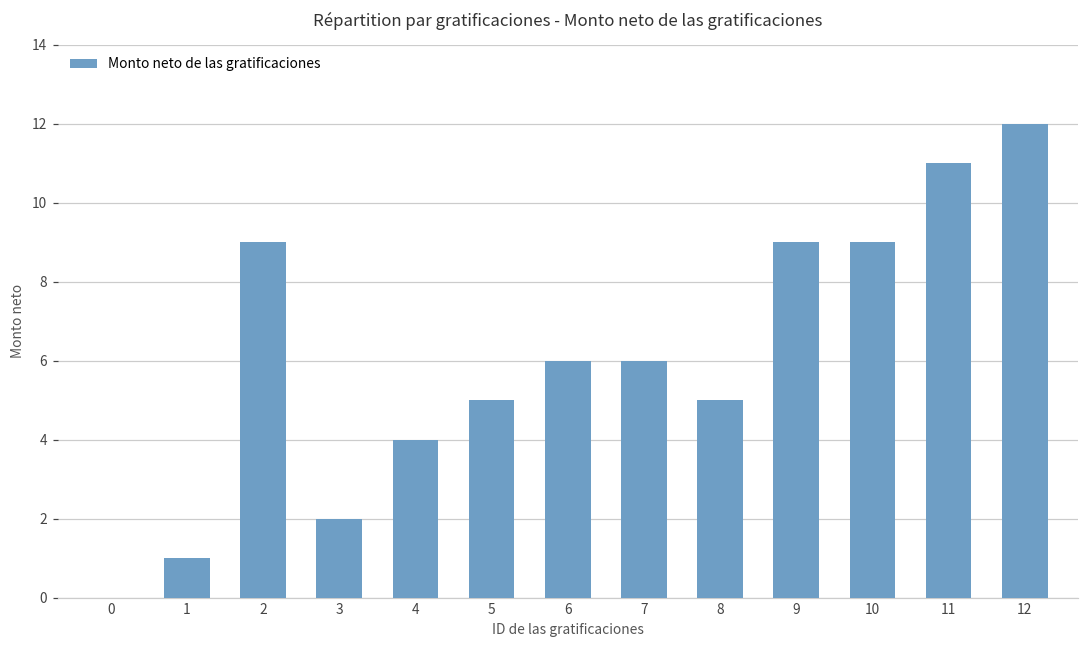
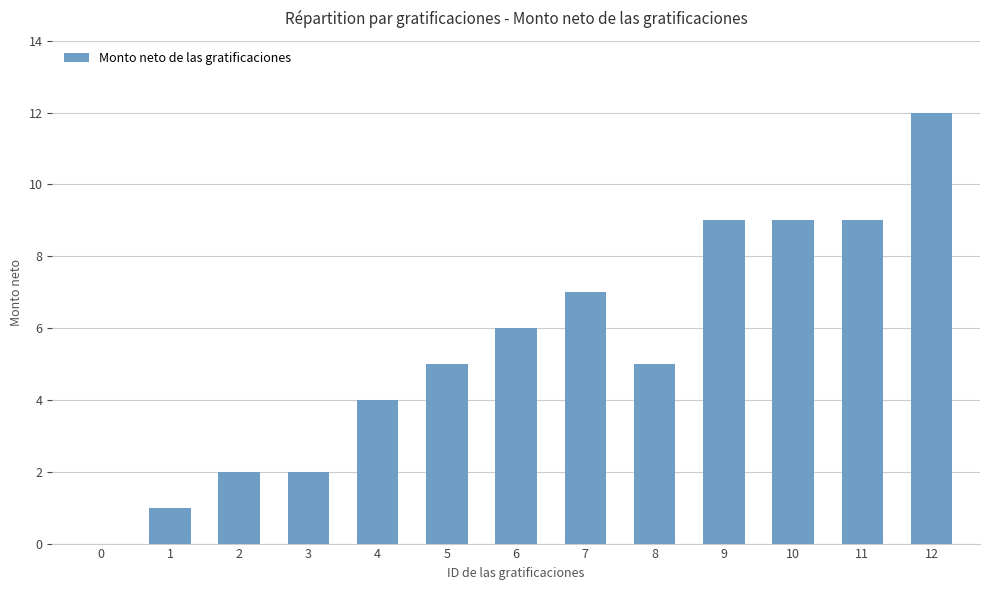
  {
    "0": 0,
    "1": 1,
-   "2": 9,
+   "2": 2,
    "3": 2,
    "4": 4,
    "5": 5,
    "6": 6,
-   "7": 6,
+   "7": 7,
    "8": 5,
    "9": 9,
    "10": 9,
-   "11": 11,
+   "11": 9,
    "12": 12
  }
